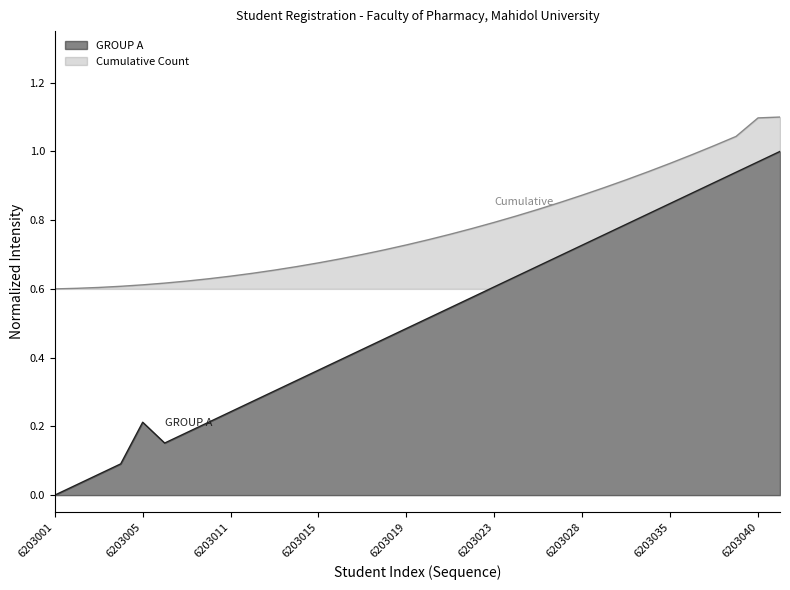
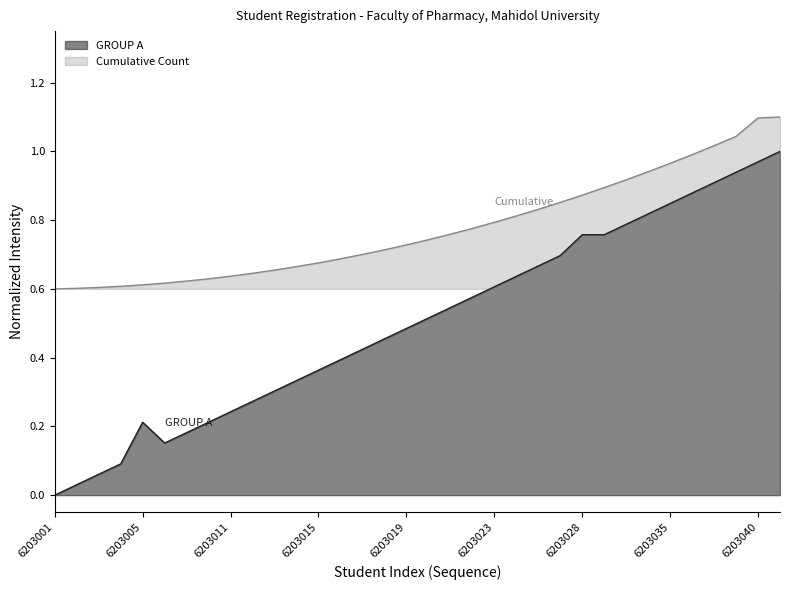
  {
    "GROUP A": {
      "6203001": 0.00,
      "6203005": 0.21,
      "6203011": 0.24,
      "6203015": 0.36,
      "6203019": 0.48,
      "6203023": 0.61,
-     "6203028": 0.73,
+     "6203028": 0.76,
      "6203035": 0.85,
      "6203040": 0.97
    },
    "Cumulative Count": {
      "6203001": 0.00,
      "6203005": 0.61,
      "6203011": 0.64,
      "6203015": 0.68,
      "6203019": 0.73,
      "6203023": 0.79,
      "6203028": 0.87,
      "6203035": 0.97,
      "6203040": 1.10
    }
  }
